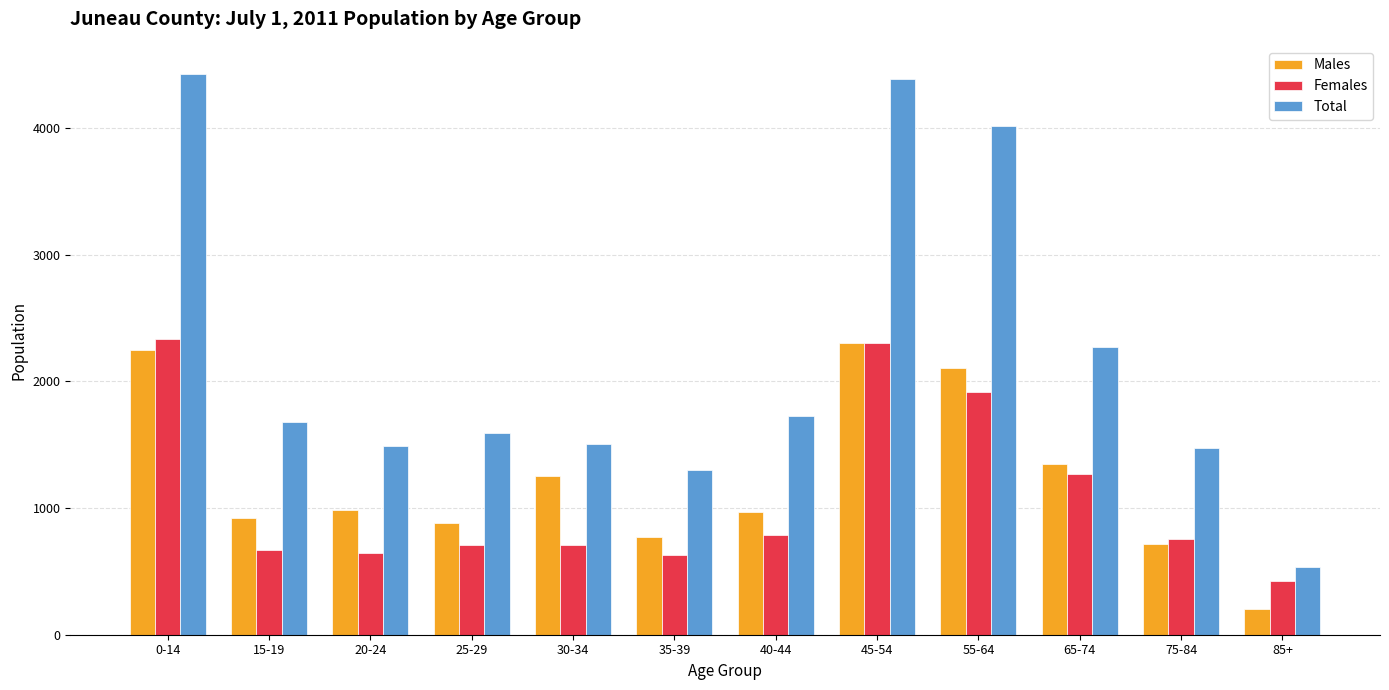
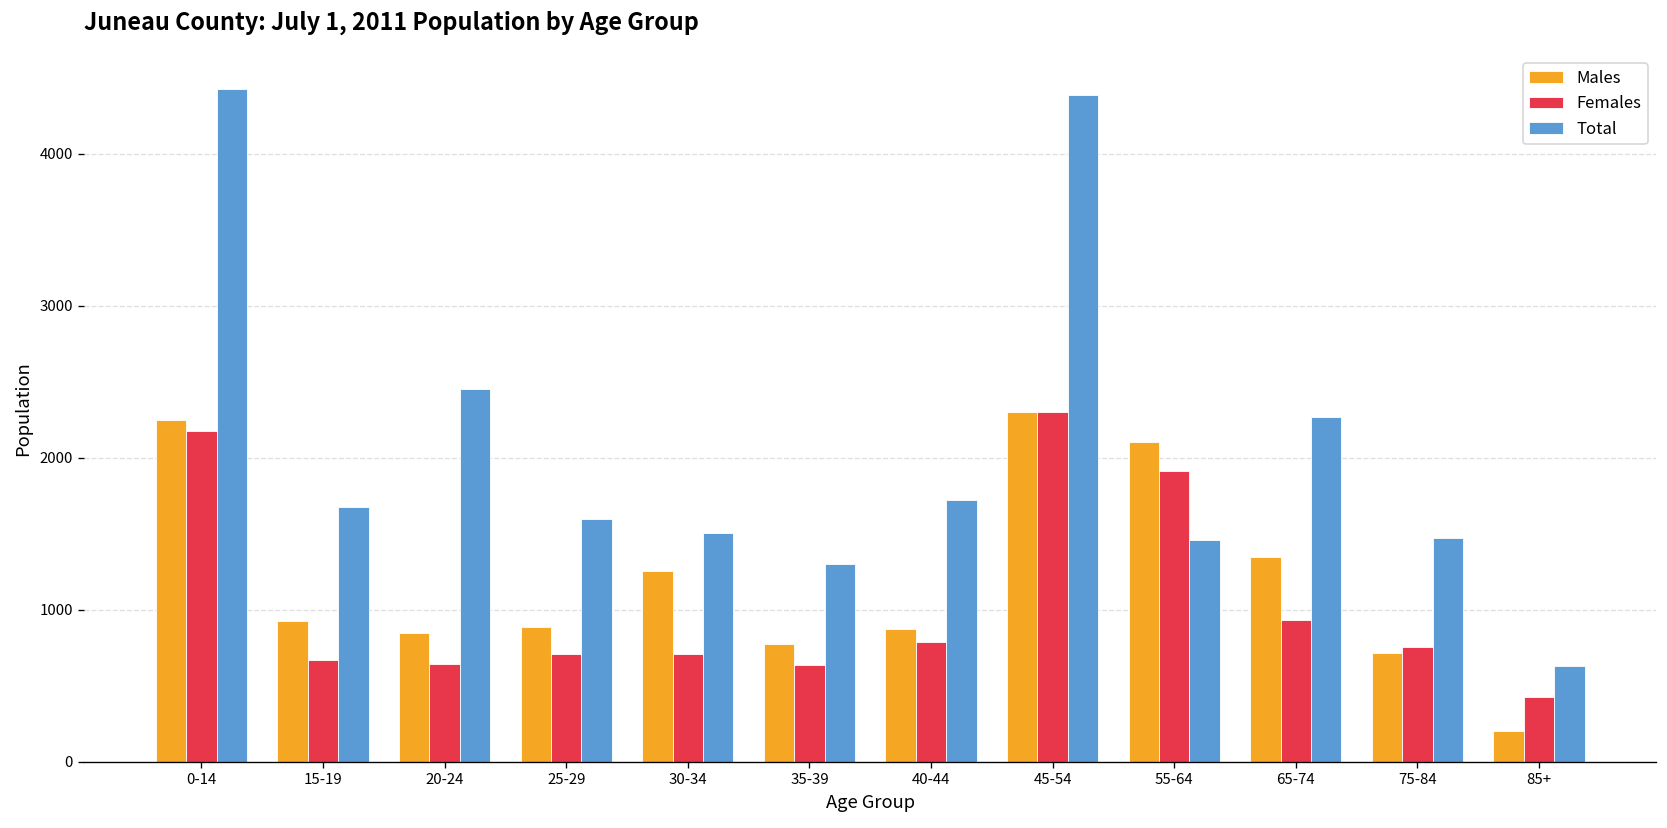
  {
    "Males": {
      "0-14": 2250,
      "15-19": 920,
-     "20-24": 980,
+     "20-24": 840,
      "25-29": 880,
      "30-34": 1250,
      "35-39": 770,
-     "40-44": 970,
+     "40-44": 870,
      "45-54": 2300,
      "55-64": 2100,
      "65-74": 1340,
      "75-84": 720,
      "85+": 200
    },
    "Females": {
-     "0-14": 2340,
+     "0-14": 2180,
      "15-19": 670,
      "20-24": 640,
      "25-29": 710,
      "30-34": 710,
      "35-39": 630,
      "40-44": 790,
      "45-54": 2300,
      "55-64": 1920,
-     "65-74": 1270,
+     "65-74": 930,
      "75-84": 760,
      "85+": 430
    },
    "Total": {
      "0-14": 4430,
      "15-19": 1680,
-     "20-24": 1490,
+     "20-24": 2450,
      "25-29": 1600,
      "30-34": 1500,
      "35-39": 1300,
      "40-44": 1720,
      "45-54": 4390,
-     "55-64": 4020,
+     "55-64": 1460,
      "65-74": 2270,
      "75-84": 1470,
-     "85+": 540
+     "85+": 630
    }
  }
